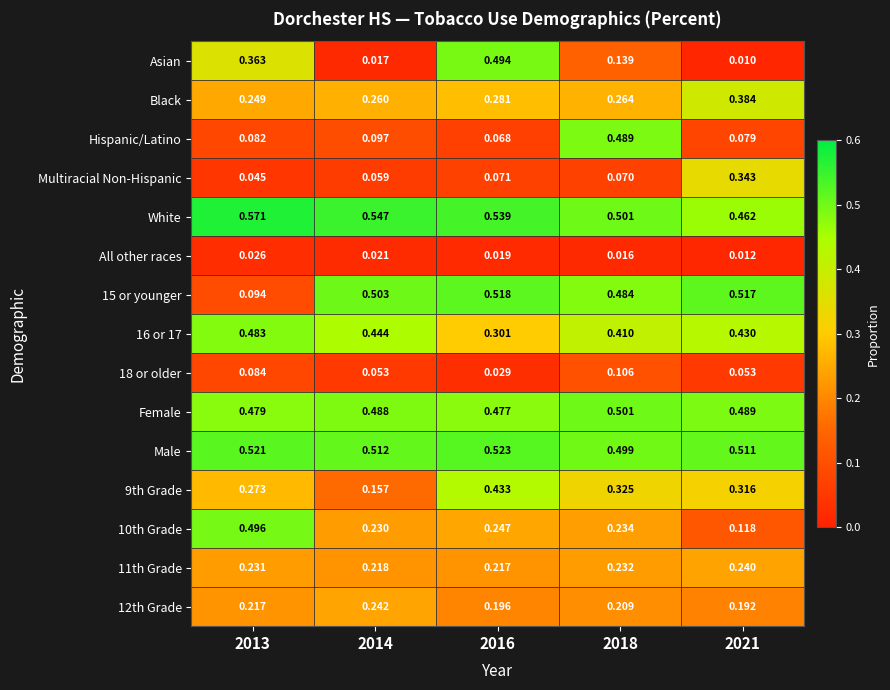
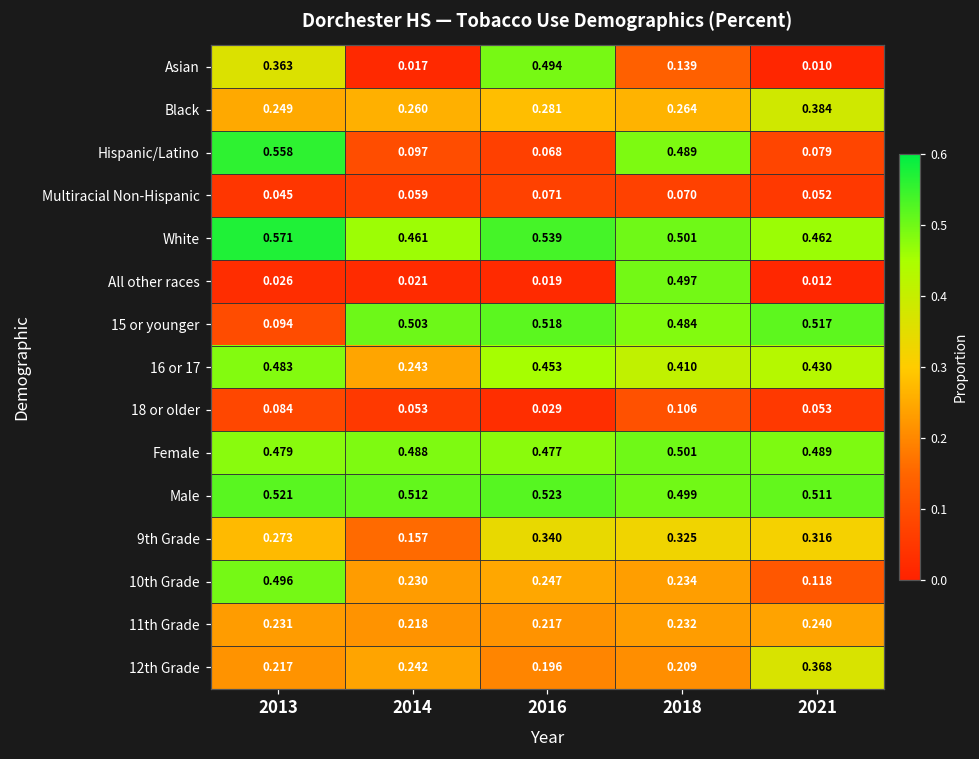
  {
    "Asian": {
      "2013": 0.363,
      "2014": 0.017,
      "2016": 0.494,
      "2018": 0.139,
      "2021": 0.010
    },
    "Black": {
      "2013": 0.249,
      "2014": 0.260,
      "2016": 0.281,
      "2018": 0.264,
      "2021": 0.384
    },
    "Hispanic/Latino": {
-     "2013": 0.082,
+     "2013": 0.558,
      "2014": 0.097,
      "2016": 0.068,
      "2018": 0.489,
      "2021": 0.079
    },
    "Multiracial Non-Hispanic": {
      "2013": 0.045,
      "2014": 0.059,
      "2016": 0.071,
      "2018": 0.070,
-     "2021": 0.343
+     "2021": 0.052
    },
    "White": {
      "2013": 0.571,
-     "2014": 0.547,
+     "2014": 0.461,
      "2016": 0.539,
      "2018": 0.501,
      "2021": 0.462
    },
    "All other races": {
      "2013": 0.026,
      "2014": 0.021,
      "2016": 0.019,
-     "2018": 0.016,
+     "2018": 0.497,
      "2021": 0.012
    },
    "15 or younger": {
      "2013": 0.094,
      "2014": 0.503,
      "2016": 0.518,
      "2018": 0.484,
      "2021": 0.517
    },
    "16 or 17": {
      "2013": 0.483,
-     "2014": 0.444,
-     "2016": 0.301,
+     "2014": 0.243,
+     "2016": 0.453,
      "2018": 0.410,
      "2021": 0.430
    },
    "18 or older": {
      "2013": 0.084,
      "2014": 0.053,
      "2016": 0.029,
      "2018": 0.106,
      "2021": 0.053
    },
    "Female": {
      "2013": 0.479,
      "2014": 0.488,
      "2016": 0.477,
      "2018": 0.501,
      "2021": 0.489
    },
    "Male": {
      "2013": 0.521,
      "2014": 0.512,
      "2016": 0.523,
      "2018": 0.499,
      "2021": 0.511
    },
    "9th Grade": {
      "2013": 0.273,
      "2014": 0.157,
-     "2016": 0.433,
+     "2016": 0.340,
      "2018": 0.325,
      "2021": 0.316
    },
    "10th Grade": {
      "2013": 0.496,
      "2014": 0.230,
      "2016": 0.247,
      "2018": 0.234,
      "2021": 0.118
    },
    "11th Grade": {
      "2013": 0.231,
      "2014": 0.218,
      "2016": 0.217,
      "2018": 0.232,
      "2021": 0.240
    },
    "12th Grade": {
      "2013": 0.217,
      "2014": 0.242,
      "2016": 0.196,
      "2018": 0.209,
-     "2021": 0.192
+     "2021": 0.368
    }
  }
